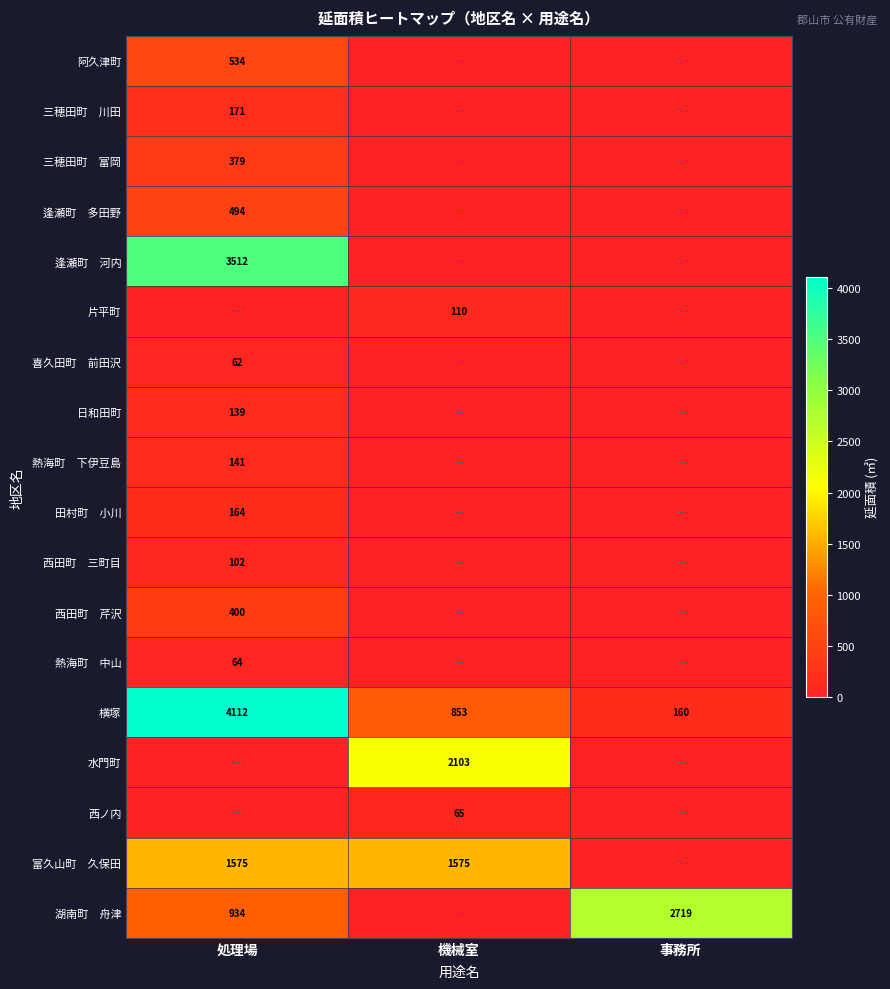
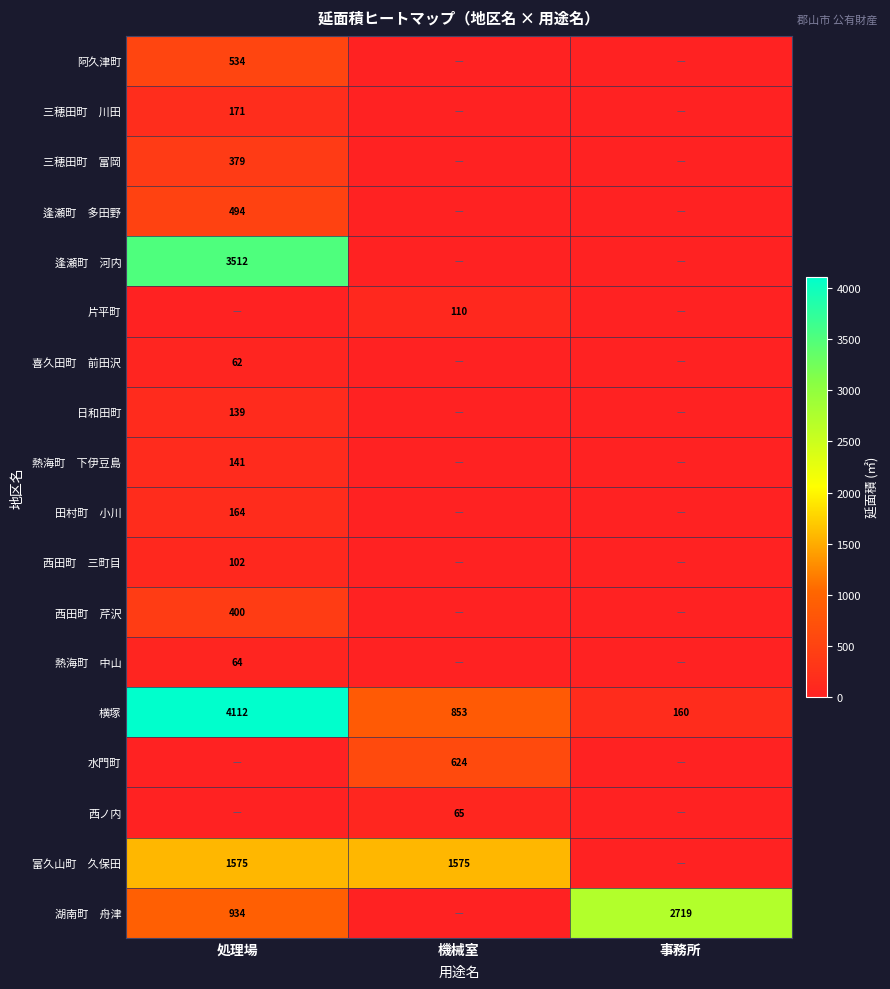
  {
    "阿久津町": {
      "処理場": 534
    },
    "三穂田町 川田": {
      "処理場": 171
    },
    "三穂田町 富岡": {
      "処理場": 379
    },
    "逢瀬町 多田野": {
      "処理場": 494
    },
    "逢瀬町 河内": {
      "処理場": 3512
    },
    "片平町": {
      "機械室": 110
    },
    "喜久田町 前田沢": {
      "処理場": 62
    },
    "日和田町": {
      "処理場": 139
    },
    "熱海町 下伊豆島": {
      "処理場": 141
    },
    "田村町 小川": {
      "処理場": 164
    },
    "西田町 三町目": {
      "処理場": 102
    },
    "西田町 芹沢": {
      "処理場": 400
    },
    "熱海町 中山": {
      "処理場": 64
    },
    "横塚": {
      "処理場": 4112,
      "機械室": 853,
      "事務所": 160
    },
    "水門町": {
-     "機械室": 2103
+     "機械室": 624
    },
    "西ノ内": {
      "機械室": 65
    },
    "富久山町 久保田": {
      "処理場": 1575,
      "機械室": 1575
    },
    "湖南町 舟津": {
      "処理場": 934,
      "事務所": 2719
    }
  }
